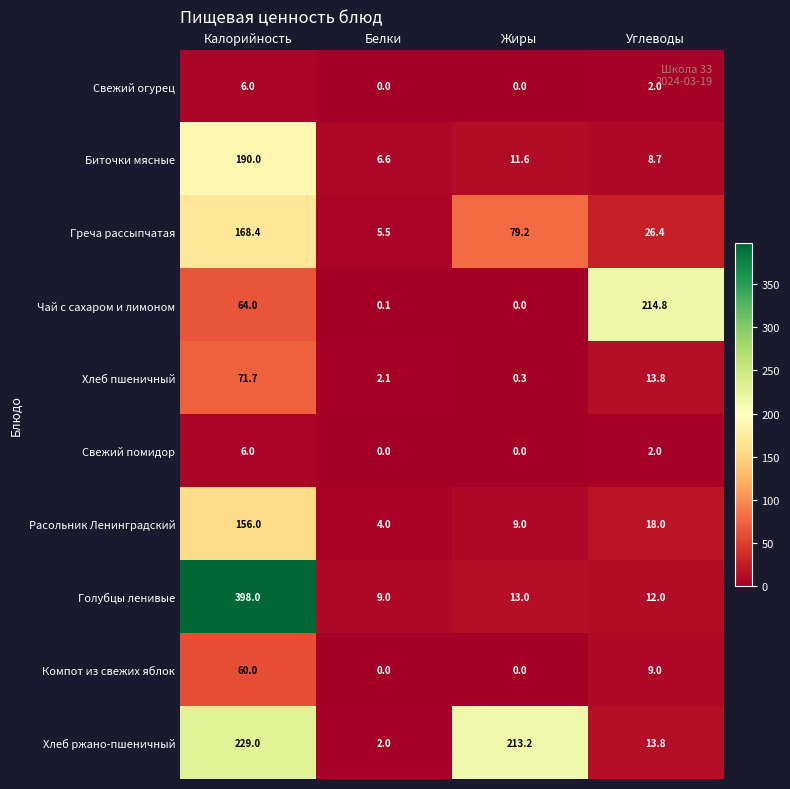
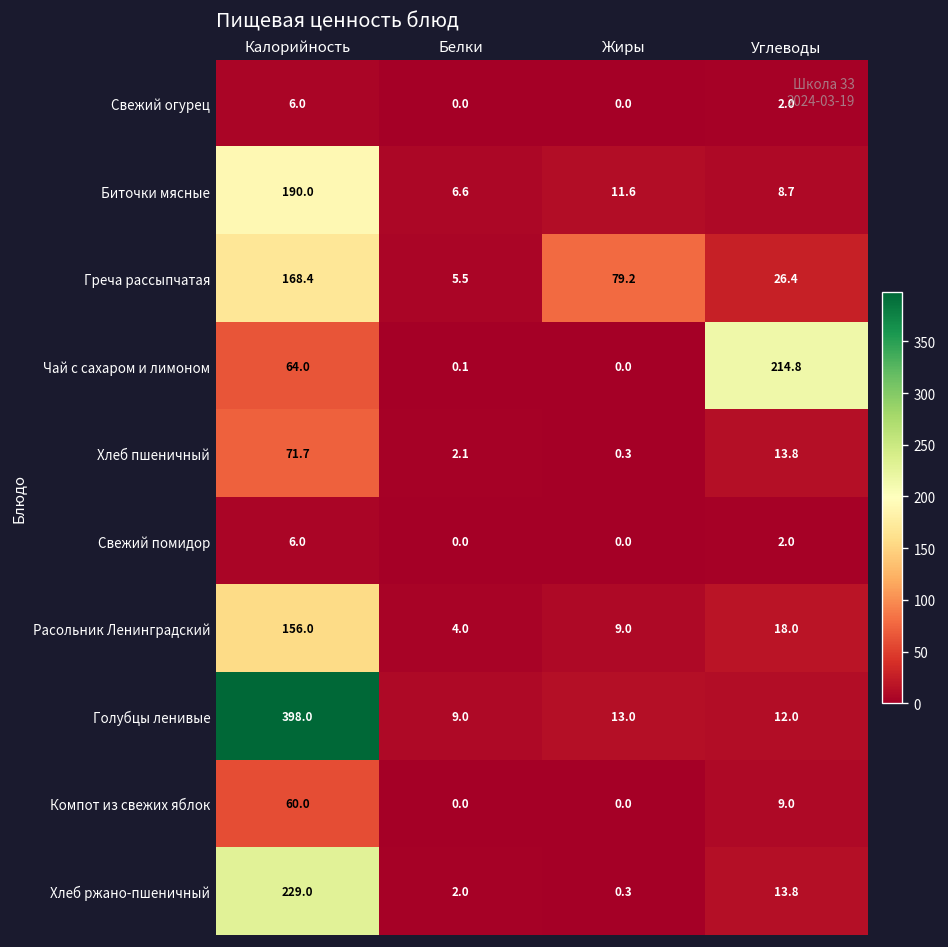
  {
    "Свежий огурец": {
      "Калорийность": 6.0,
      "Белки": 0.0,
      "Жиры": 0.0
    },
    "Биточки мясные": {
      "Калорийность": 190.0,
      "Белки": 6.6,
      "Жиры": 11.6,
      "Углеводы": 8.7
    },
    "Греча рассыпчатая": {
      "Калорийность": 168.4,
      "Белки": 5.5,
      "Жиры": 79.2,
      "Углеводы": 26.4
    },
    "Чай с сахаром и лимоном": {
      "Калорийность": 64.0,
      "Белки": 0.1,
      "Жиры": 0.0,
      "Углеводы": 214.8
    },
    "Хлеб пшеничный": {
      "Калорийность": 71.7,
      "Белки": 2.1,
      "Жиры": 0.3,
      "Углеводы": 13.8
    },
    "Свежий помидор": {
      "Калорийность": 6.0,
      "Белки": 0.0,
      "Жиры": 0.0,
      "Углеводы": 2.0
    },
    "Расольник Ленинградский": {
      "Калорийность": 156.0,
      "Белки": 4.0,
      "Жиры": 9.0,
      "Углеводы": 18.0
    },
    "Голубцы ленивые": {
      "Калорийность": 398.0,
      "Белки": 9.0,
      "Жиры": 13.0,
      "Углеводы": 12.0
    },
    "Компот из свежих яблок": {
      "Калорийность": 60.0,
      "Белки": 0.0,
      "Жиры": 0.0,
      "Углеводы": 9.0
    },
    "Хлеб ржано-пшеничный": {
      "Калорийность": 229.0,
      "Белки": 2.0,
-     "Жиры": 213.2,
+     "Жиры": 0.3,
      "Углеводы": 13.8
    }
  }
